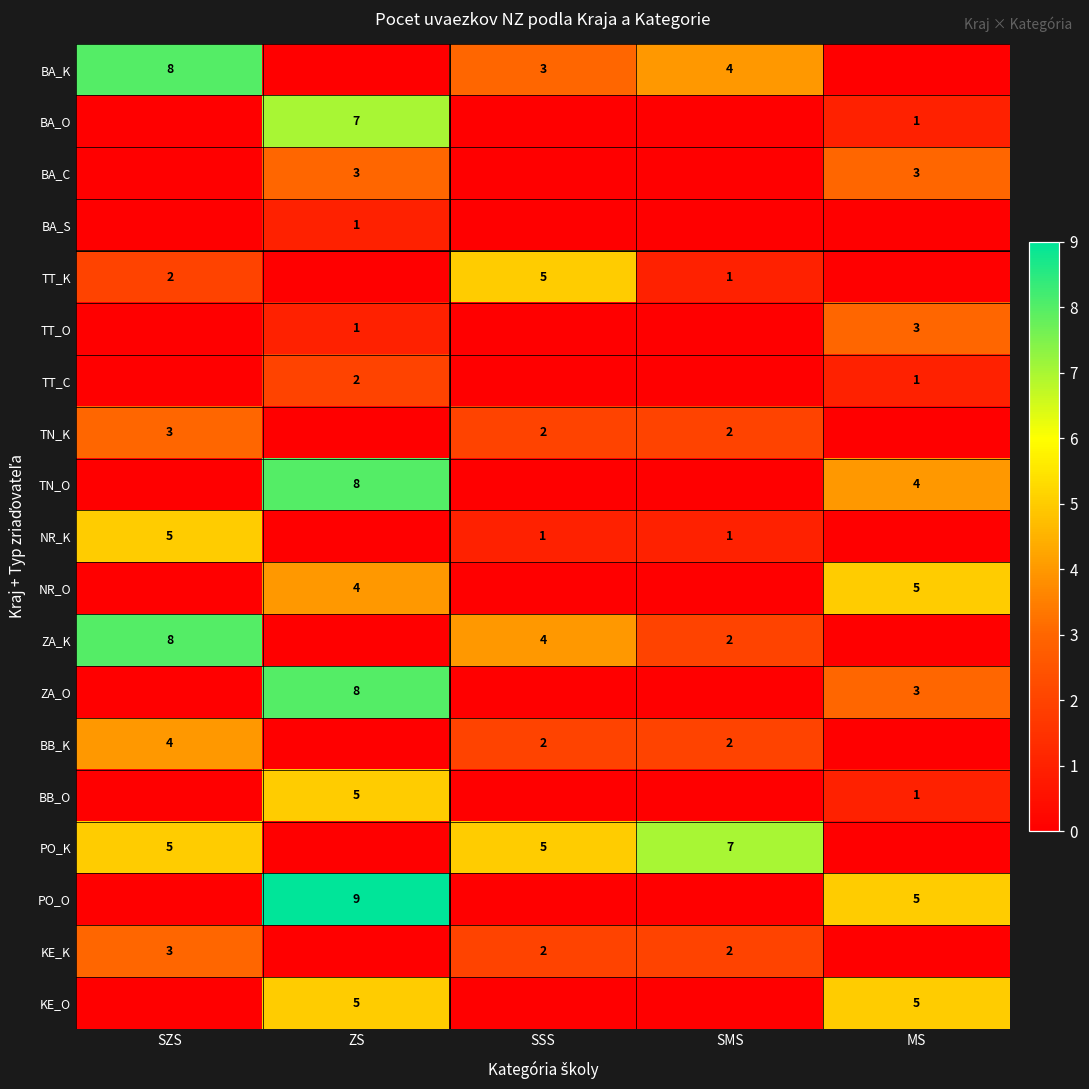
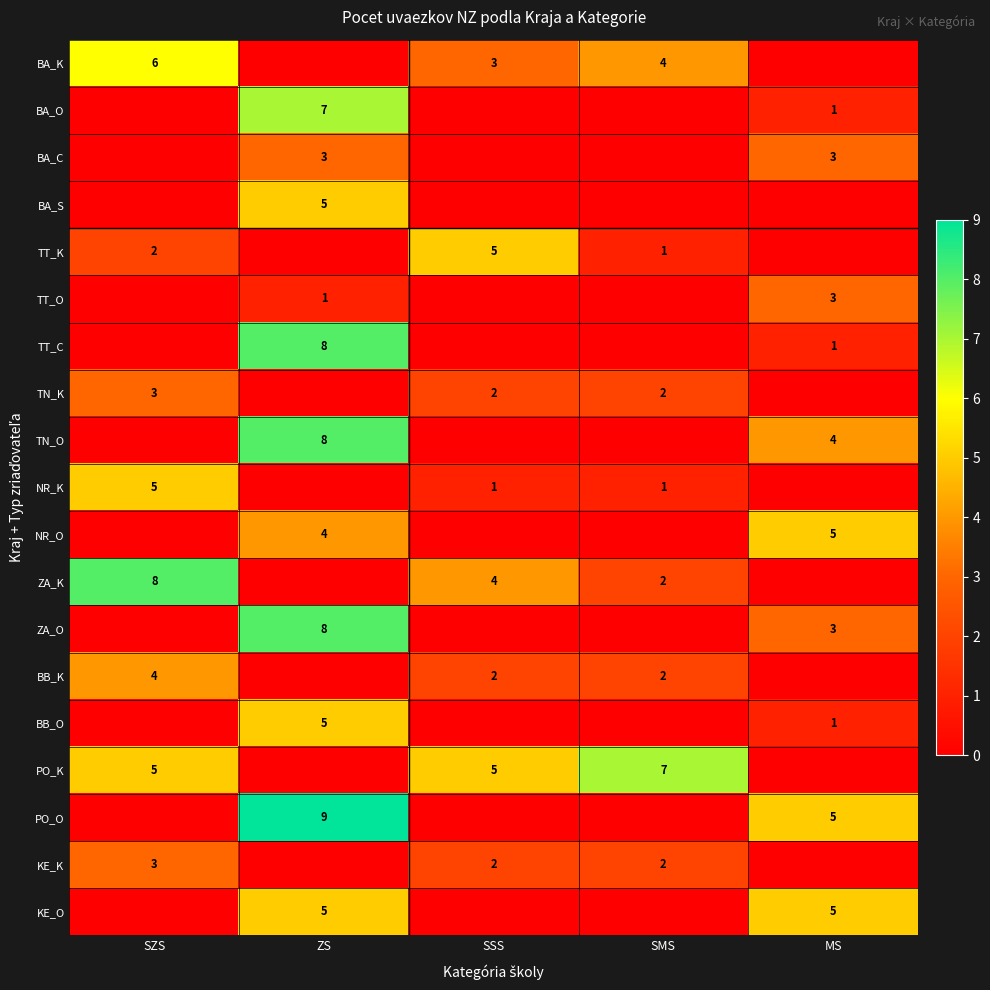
  {
    "BA_K": {
-     "SZS": 8,
+     "SZS": 6,
      "SSS": 3,
      "SMS": 4
    },
    "BA_O": {
      "ZS": 7,
      "MS": 1
    },
    "BA_C": {
      "ZS": 3,
      "MS": 3
    },
    "BA_S": {
-     "ZS": 1
+     "ZS": 5
    },
    "TT_K": {
      "SZS": 2,
      "SSS": 5,
      "SMS": 1
    },
    "TT_O": {
      "ZS": 1,
      "MS": 3
    },
    "TT_C": {
-     "ZS": 2,
+     "ZS": 8,
      "MS": 1
    },
    "TN_K": {
      "SZS": 3,
      "SSS": 2,
      "SMS": 2
    },
    "TN_O": {
      "ZS": 8,
      "MS": 4
    },
    "NR_K": {
      "SZS": 5,
      "SSS": 1,
      "SMS": 1
    },
    "NR_O": {
      "ZS": 4,
      "MS": 5
    },
    "ZA_K": {
      "SZS": 8,
      "SSS": 4,
      "SMS": 2
    },
    "ZA_O": {
      "ZS": 8,
      "MS": 3
    },
    "BB_K": {
      "SZS": 4,
      "SSS": 2,
      "SMS": 2
    },
    "BB_O": {
      "ZS": 5,
      "MS": 1
    },
    "PO_K": {
      "SZS": 5,
      "SSS": 5,
      "SMS": 7
    },
    "PO_O": {
      "ZS": 9,
      "MS": 5
    },
    "KE_K": {
      "SZS": 3,
      "SSS": 2,
      "SMS": 2
    },
    "KE_O": {
      "ZS": 5,
      "MS": 5
    }
  }
